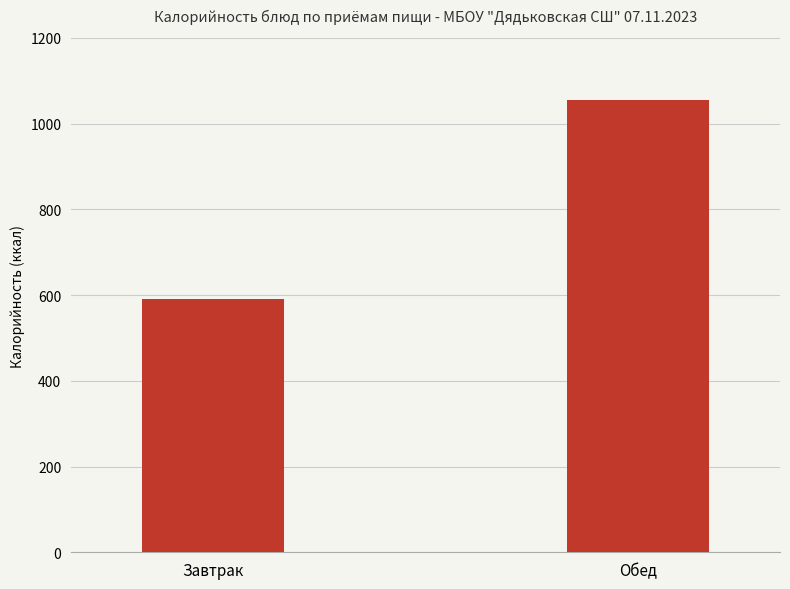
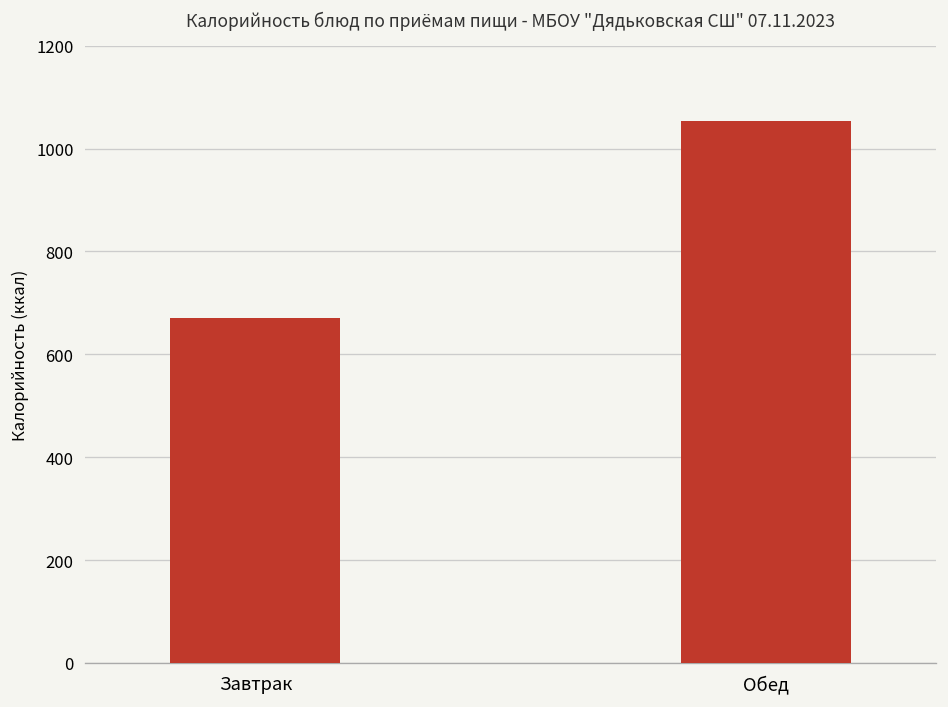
  {
-   "Завтрак": 590,
+   "Завтрак": 670,
    "Обед": 1050
  }
